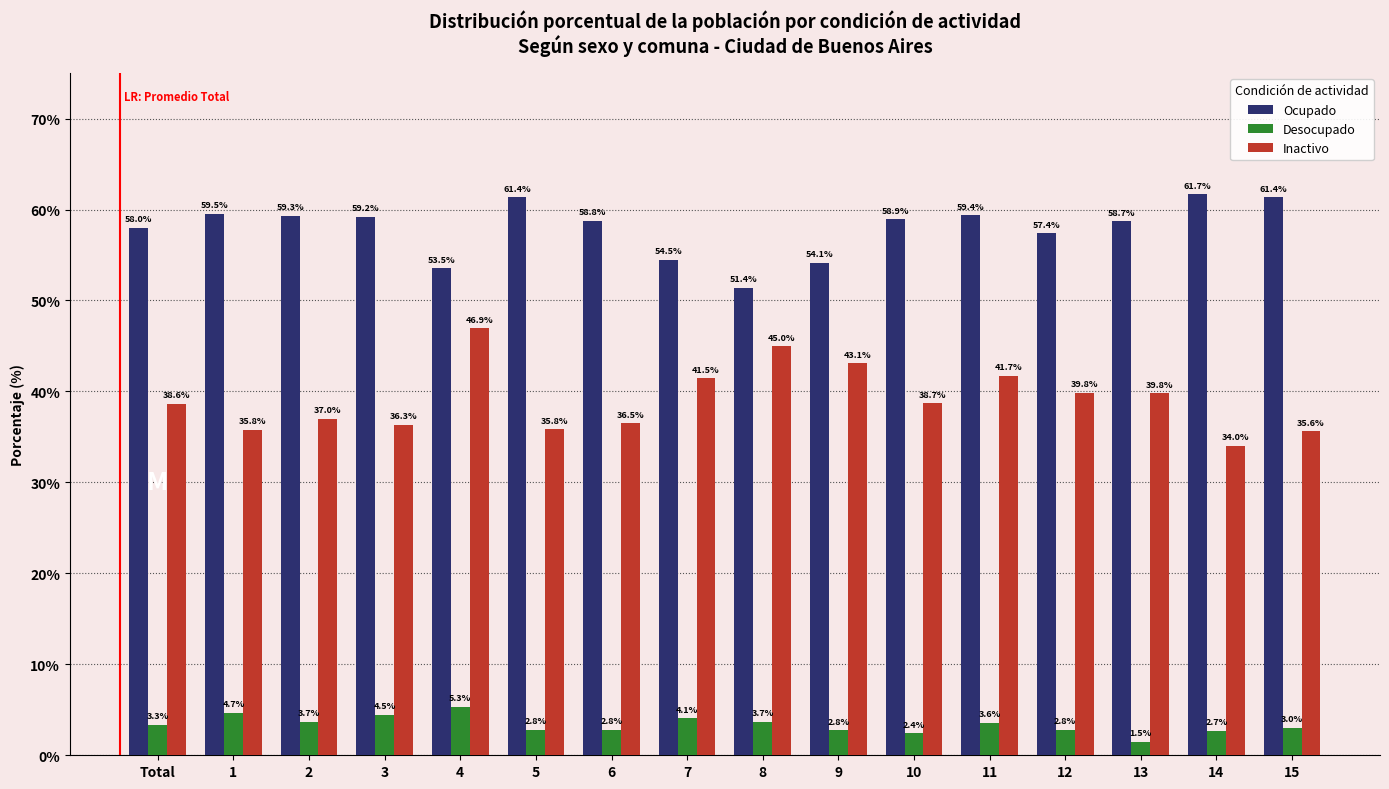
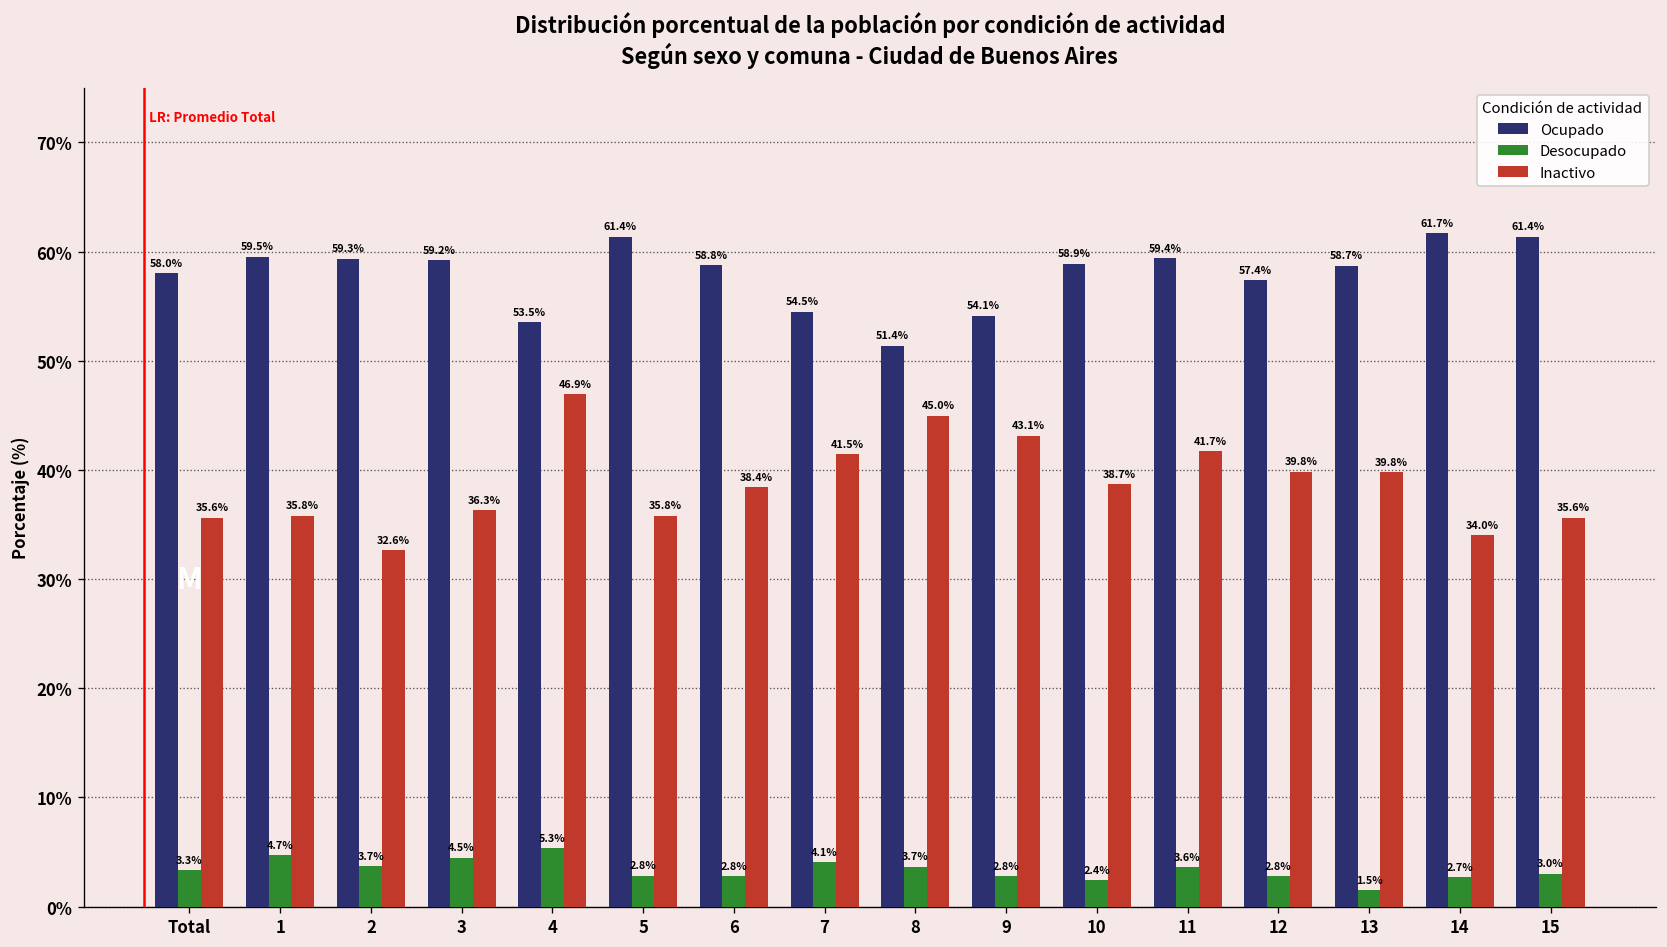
  {
    "Ocupado": {
      "Total": "58.0%",
      "1": "59.5%",
      "2": "59.3%",
      "3": "59.2%",
      "4": "53.5%",
      "5": "61.4%",
      "6": "58.8%",
      "7": "54.5%",
      "8": "51.4%",
      "9": "54.1%",
      "10": "58.9%",
      "11": "59.4%",
      "12": "57.4%",
      "13": "58.7%",
      "14": "61.7%",
      "15": "61.4%"
    },
    "Desocupado": {
      "Total": "3.3%",
      "1": "4.7%",
      "2": "3.7%",
      "3": "4.5%",
      "4": "5.3%",
      "5": "2.8%",
      "6": "2.8%",
      "7": "4.1%",
      "8": "3.7%",
      "9": "2.8%",
      "10": "2.4%",
      "11": "3.6%",
      "12": "2.8%",
      "13": "1.5%",
      "14": "2.7%",
      "15": "3.0%"
    },
    "Inactivo": {
-     "Total": "38.6%",
+     "Total": "35.6%",
      "1": "35.8%",
-     "2": "37.0%",
+     "2": "32.6%",
      "3": "36.3%",
      "4": "46.9%",
      "5": "35.8%",
-     "6": "36.5%",
+     "6": "38.4%",
      "7": "41.5%",
      "8": "45.0%",
      "9": "43.1%",
      "10": "38.7%",
      "11": "41.7%",
      "12": "39.8%",
      "13": "39.8%",
      "14": "34.0%",
      "15": "35.6%"
    }
  }
